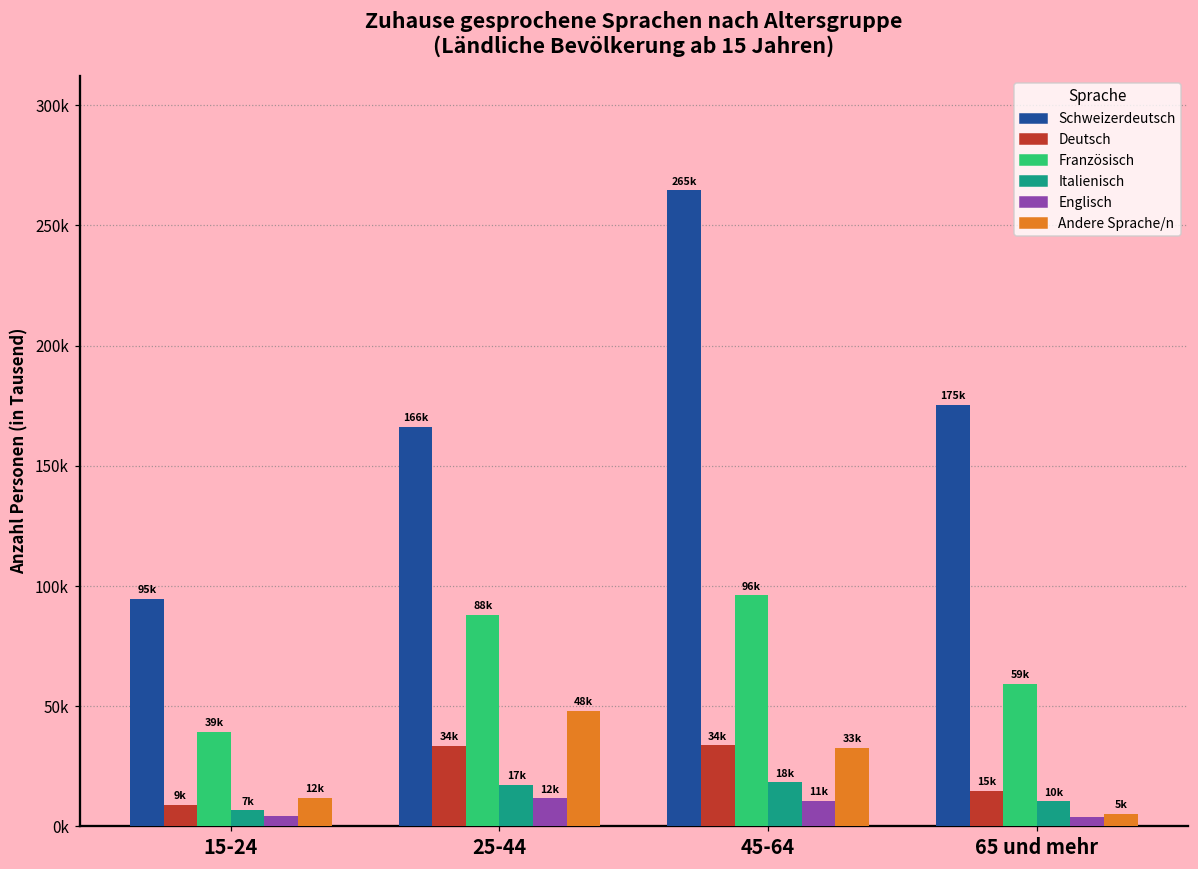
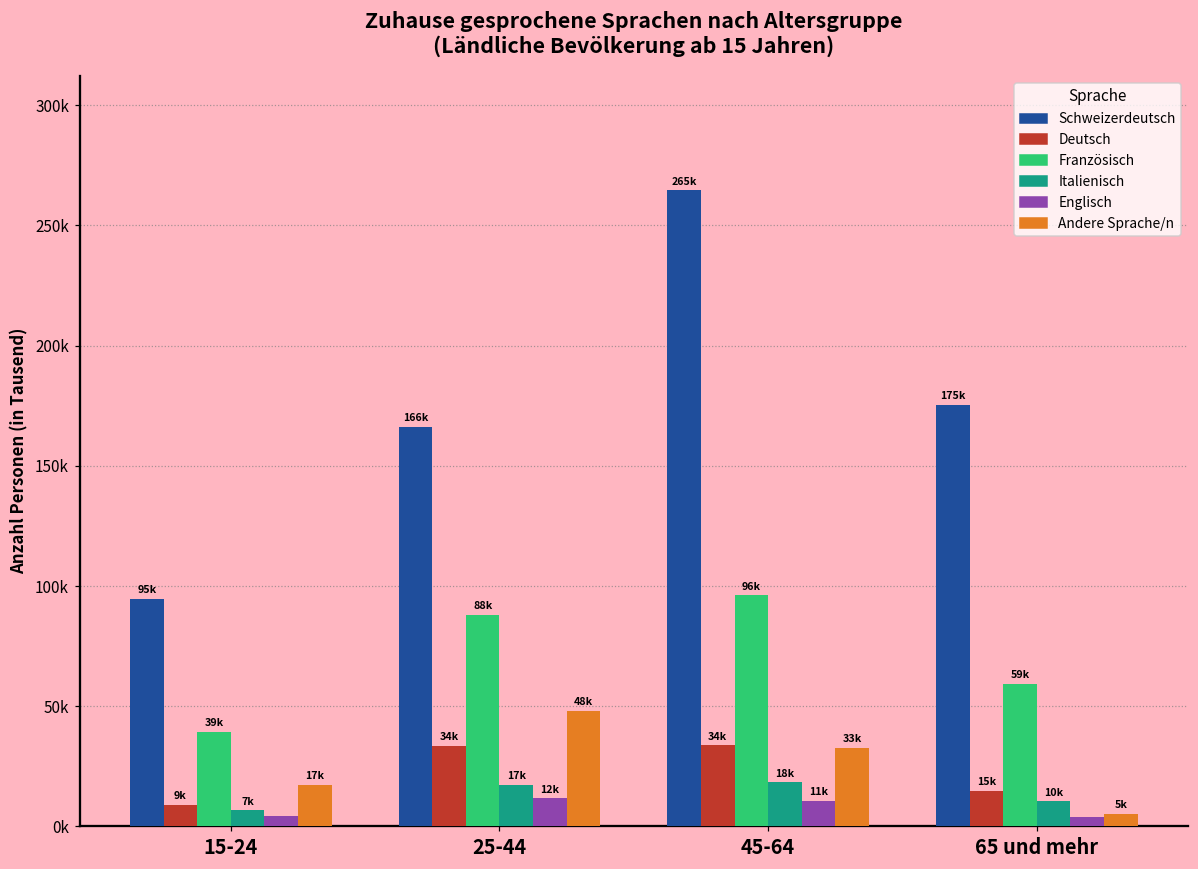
  {
    "Schweizerdeutsch": {
      "15-24": "95k",
      "25-44": "166k",
      "45-64": "265k",
      "65 und mehr": "175k"
    },
    "Deutsch": {
      "15-24": "9k",
      "25-44": "34k",
      "45-64": "34k",
      "65 und mehr": "15k"
    },
    "Englisch": {
      "25-44": "12k",
      "45-64": "11k"
    },
    "Andere Sprache/n": {
-     "15-24": "12k",
+     "15-24": "17k",
      "25-44": "48k",
      "45-64": "33k",
      "65 und mehr": "5k"
    }
  }
